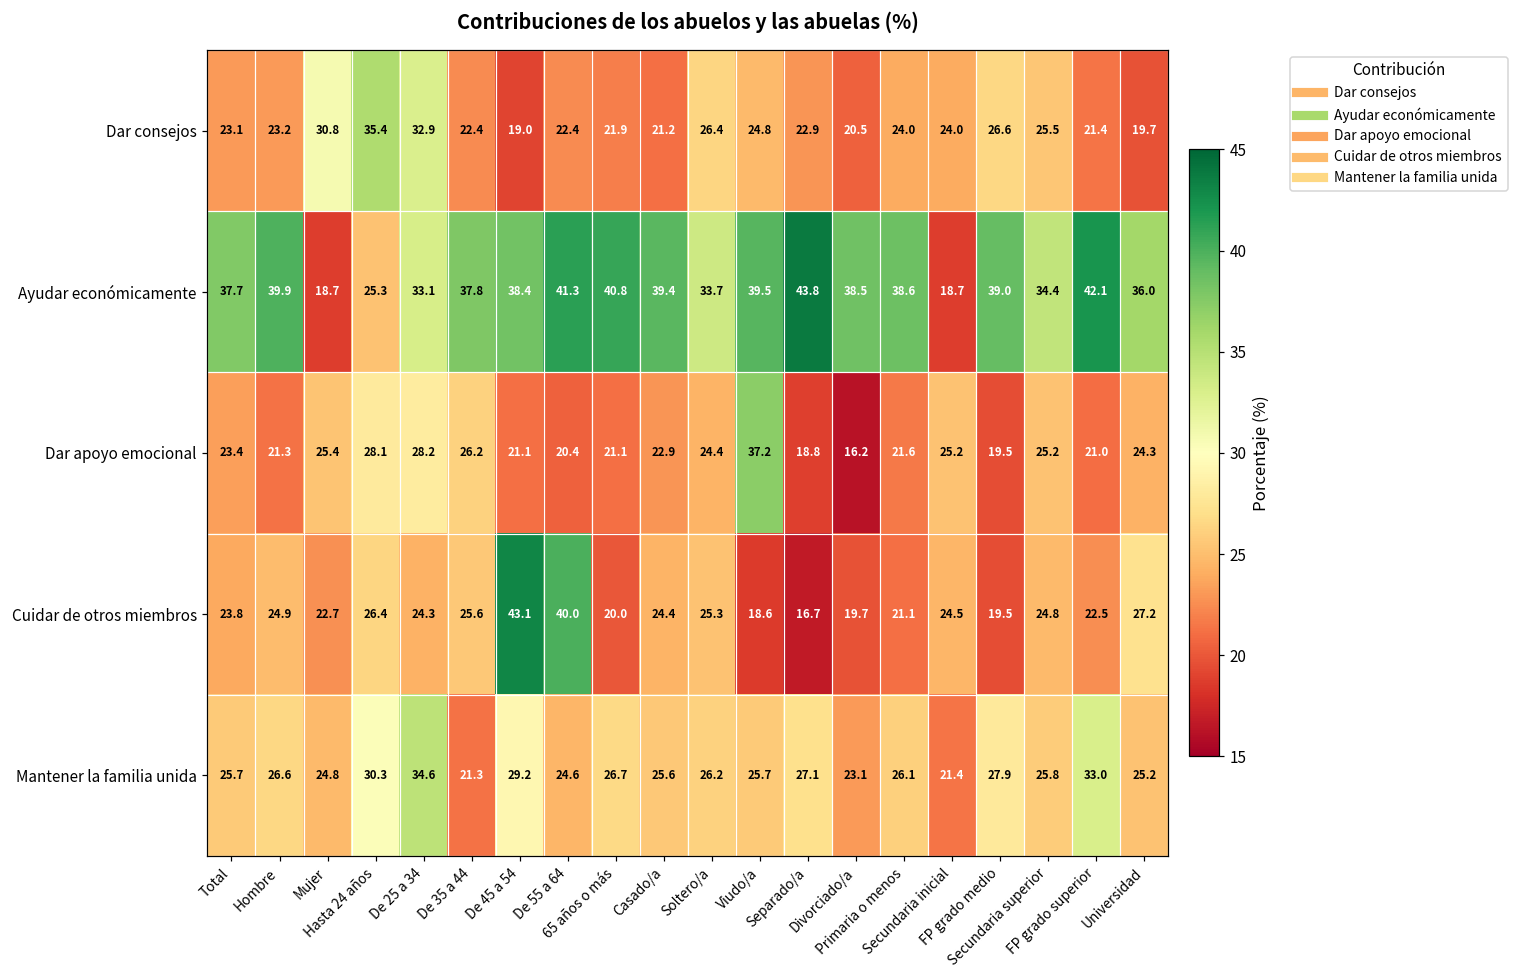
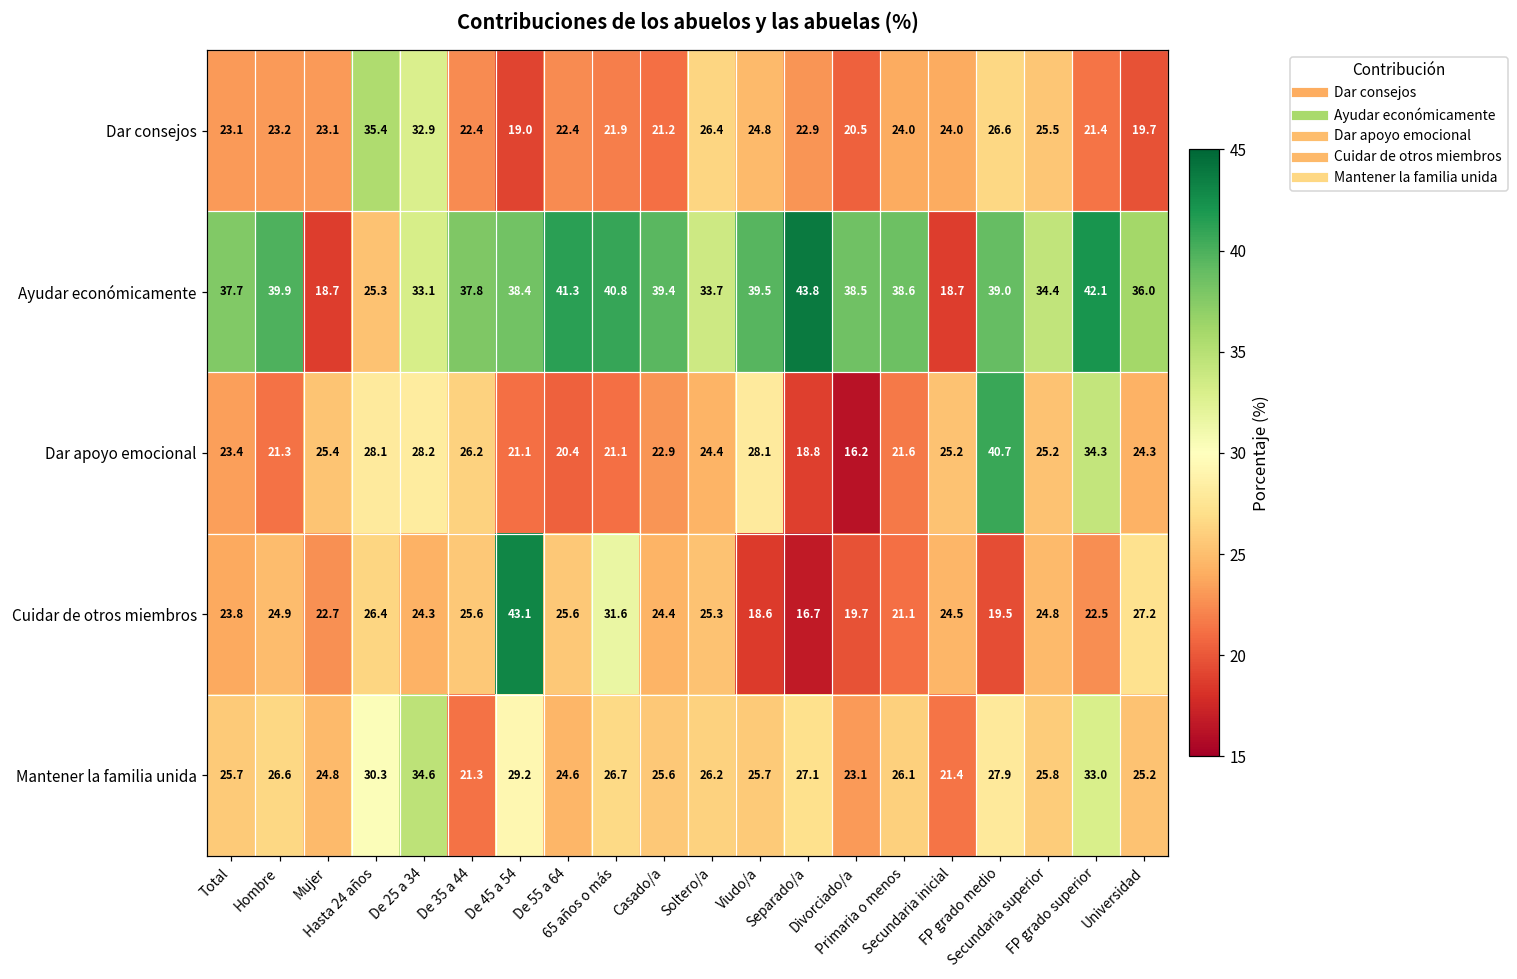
  {
    "Dar consejos": {
      "Total": 23.1,
      "Hombre": 23.2,
-     "Mujer": 30.8,
+     "Mujer": 23.1,
      "Hasta 24 años": 35.4,
      "De 25 a 34": 32.9,
      "De 35 a 44": 22.4,
      "De 45 a 54": 19.0,
      "De 55 a 64": 22.4,
      "65 años o más": 21.9,
      "Casado/a": 21.2,
      "Soltero/a": 26.4,
      "Viudo/a": 24.8,
      "Separado/a": 22.9,
      "Divorciado/a": 20.5,
      "Primaria o menos": 24.0,
      "Secundaria inicial": 24.0,
      "FP grado medio": 26.6,
      "Secundaria superior": 25.5,
      "FP grado superior": 21.4,
      "Universidad": 19.7
    },
    "Ayudar económicamente": {
      "Total": 37.7,
      "Hombre": 39.9,
      "Mujer": 18.7,
      "Hasta 24 años": 25.3,
      "De 25 a 34": 33.1,
      "De 35 a 44": 37.8,
      "De 45 a 54": 38.4,
      "De 55 a 64": 41.3,
      "65 años o más": 40.8,
      "Casado/a": 39.4,
      "Soltero/a": 33.7,
      "Viudo/a": 39.5,
      "Separado/a": 43.8,
      "Divorciado/a": 38.5,
      "Primaria o menos": 38.6,
      "Secundaria inicial": 18.7,
      "FP grado medio": 39.0,
      "Secundaria superior": 34.4,
      "FP grado superior": 42.1,
      "Universidad": 36.0
    },
    "Dar apoyo emocional": {
      "Total": 23.4,
      "Hombre": 21.3,
      "Mujer": 25.4,
      "Hasta 24 años": 28.1,
      "De 25 a 34": 28.2,
      "De 35 a 44": 26.2,
      "De 45 a 54": 21.1,
      "De 55 a 64": 20.4,
      "65 años o más": 21.1,
      "Casado/a": 22.9,
      "Soltero/a": 24.4,
-     "Viudo/a": 37.2,
+     "Viudo/a": 28.1,
      "Separado/a": 18.8,
      "Divorciado/a": 16.2,
      "Primaria o menos": 21.6,
      "Secundaria inicial": 25.2,
-     "FP grado medio": 19.5,
+     "FP grado medio": 40.7,
      "Secundaria superior": 25.2,
-     "FP grado superior": 21.0,
+     "FP grado superior": 34.3,
      "Universidad": 24.3
    },
    "Cuidar de otros miembros": {
      "Total": 23.8,
      "Hombre": 24.9,
      "Mujer": 22.7,
      "Hasta 24 años": 26.4,
      "De 25 a 34": 24.3,
      "De 35 a 44": 25.6,
      "De 45 a 54": 43.1,
-     "De 55 a 64": 40.0,
-     "65 años o más": 20.0,
+     "De 55 a 64": 25.6,
+     "65 años o más": 31.6,
      "Casado/a": 24.4,
      "Soltero/a": 25.3,
      "Viudo/a": 18.6,
      "Separado/a": 16.7,
      "Divorciado/a": 19.7,
      "Primaria o menos": 21.1,
      "Secundaria inicial": 24.5,
      "FP grado medio": 19.5,
      "Secundaria superior": 24.8,
      "FP grado superior": 22.5,
      "Universidad": 27.2
    },
    "Mantener la familia unida": {
      "Total": 25.7,
      "Hombre": 26.6,
      "Mujer": 24.8,
      "Hasta 24 años": 30.3,
      "De 25 a 34": 34.6,
      "De 35 a 44": 21.3,
      "De 45 a 54": 29.2,
      "De 55 a 64": 24.6,
      "65 años o más": 26.7,
      "Casado/a": 25.6,
      "Soltero/a": 26.2,
      "Viudo/a": 25.7,
      "Separado/a": 27.1,
      "Divorciado/a": 23.1,
      "Primaria o menos": 26.1,
      "Secundaria inicial": 21.4,
      "FP grado medio": 27.9,
      "Secundaria superior": 25.8,
      "FP grado superior": 33.0,
      "Universidad": 25.2
    }
  }
